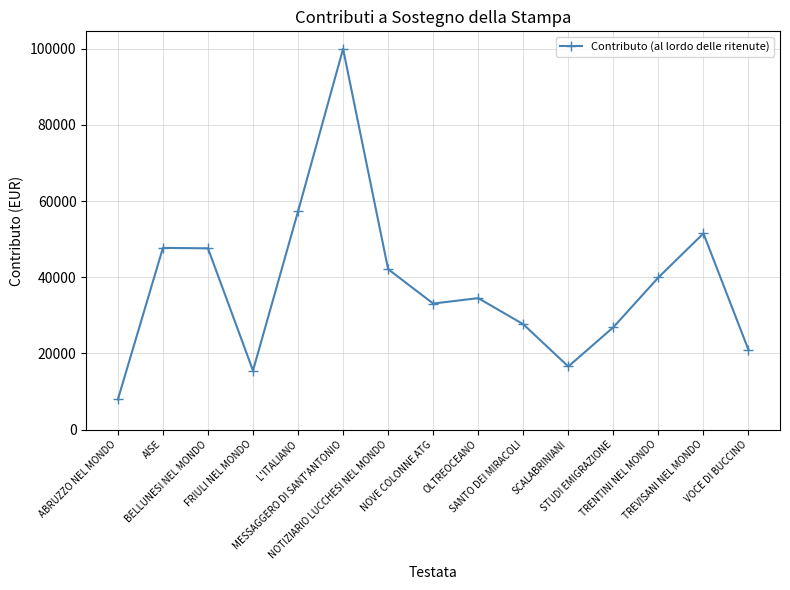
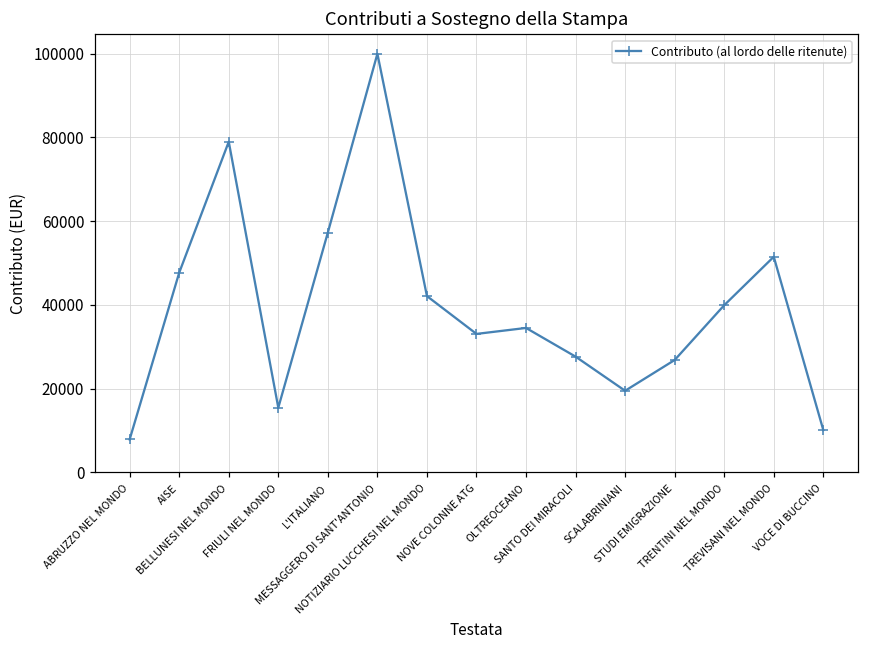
  {
    "ABRUZZO NEL MONDO": 8000,
    "AISE": 48000,
-   "BELLUNESI NEL MONDO": 48000,
+   "BELLUNESI NEL MONDO": 79000,
    "FRIULI NEL MONDO": 15000,
    "L'ITALIANO": 57000,
    "MESSAGGERO DI SANT'ANTONIO": 100000,
    "NOTIZIARIO LUCCHESI NEL MONDO": 42000,
    "NOVE COLONNE ATG": 33000,
    "OLTREOCEANO": 35000,
    "SANTO DEI MIRACOLI": 28000,
-   "SCALABRINIANI": 17000,
+   "SCALABRINIANI": 20000,
    "STUDI EMIGRAZIONE": 27000,
    "TRENTINI NEL MONDO": 40000,
    "TREVISANI NEL MONDO": 52000,
-   "VOCE DI BUCCINO": 21000
+   "VOCE DI BUCCINO": 10000
  }
